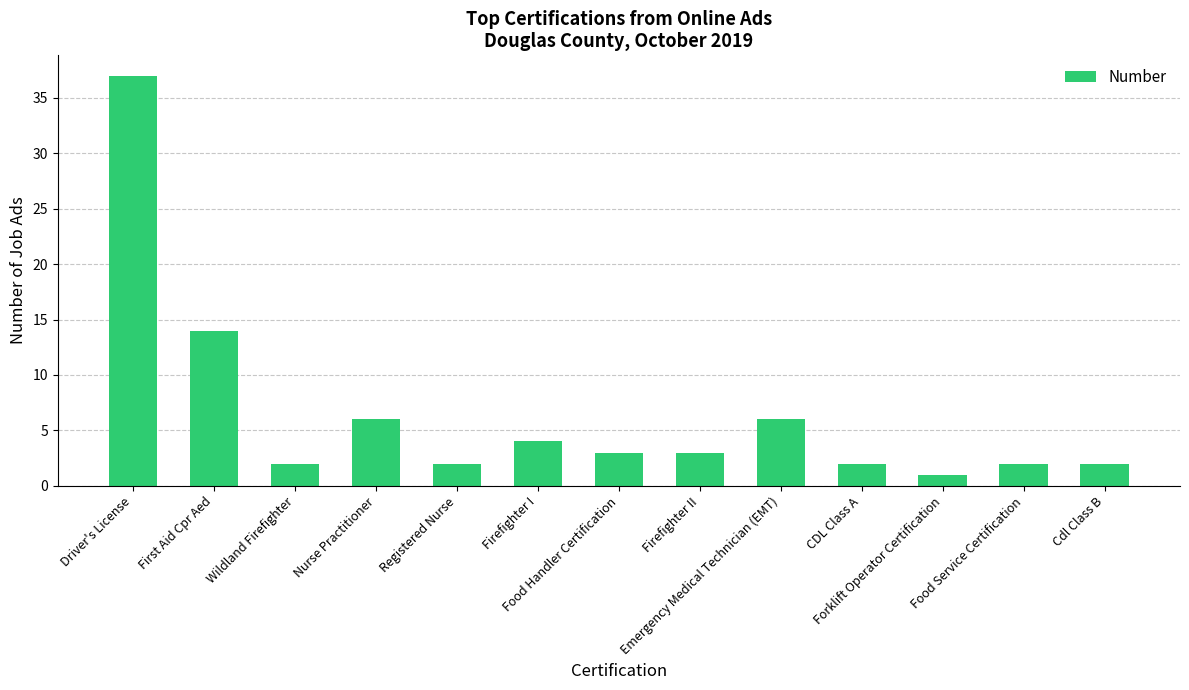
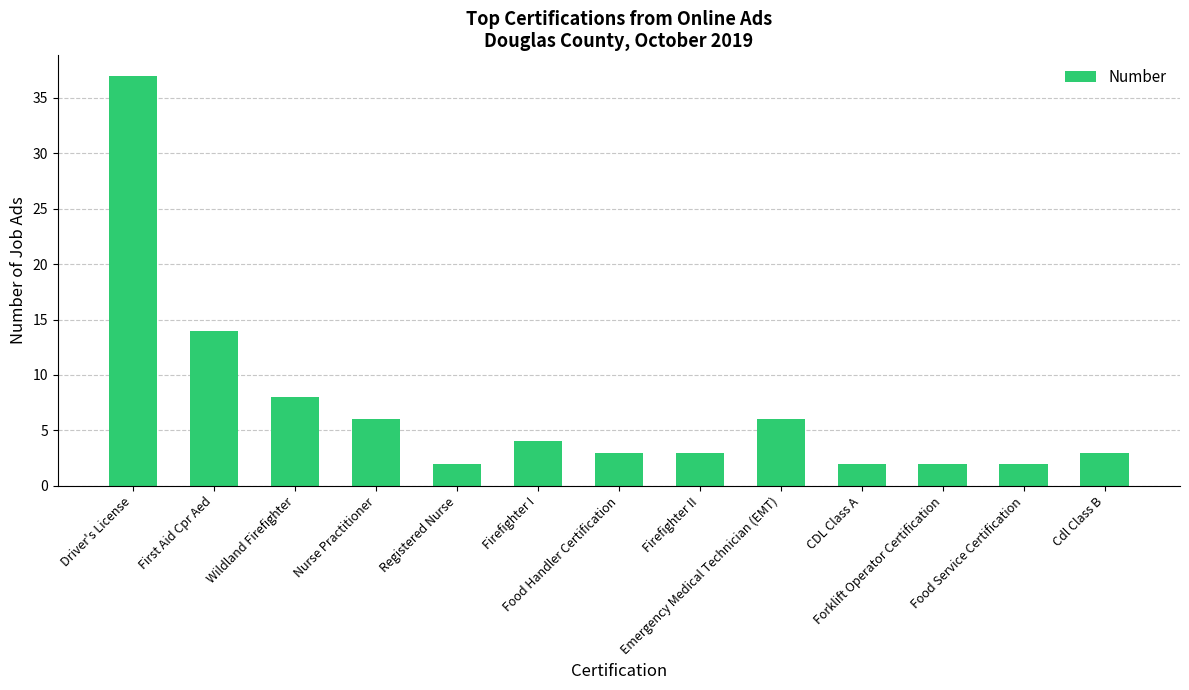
  {
    "Driver's License": 37,
    "First Aid Cpr Aed": 14,
-   "Wildland Firefighter": 2,
+   "Wildland Firefighter": 8,
    "Nurse Practitioner": 6,
    "Registered Nurse": 2,
    "Firefighter I": 4,
    "Food Handler Certification": 3,
    "Firefighter II": 3,
    "Emergency Medical Technician (EMT)": 6,
    "CDL Class A": 2,
-   "Forklift Operator Certification": 1,
+   "Forklift Operator Certification": 2,
    "Food Service Certification": 2,
-   "Cdl Class B": 2
+   "Cdl Class B": 3
  }
